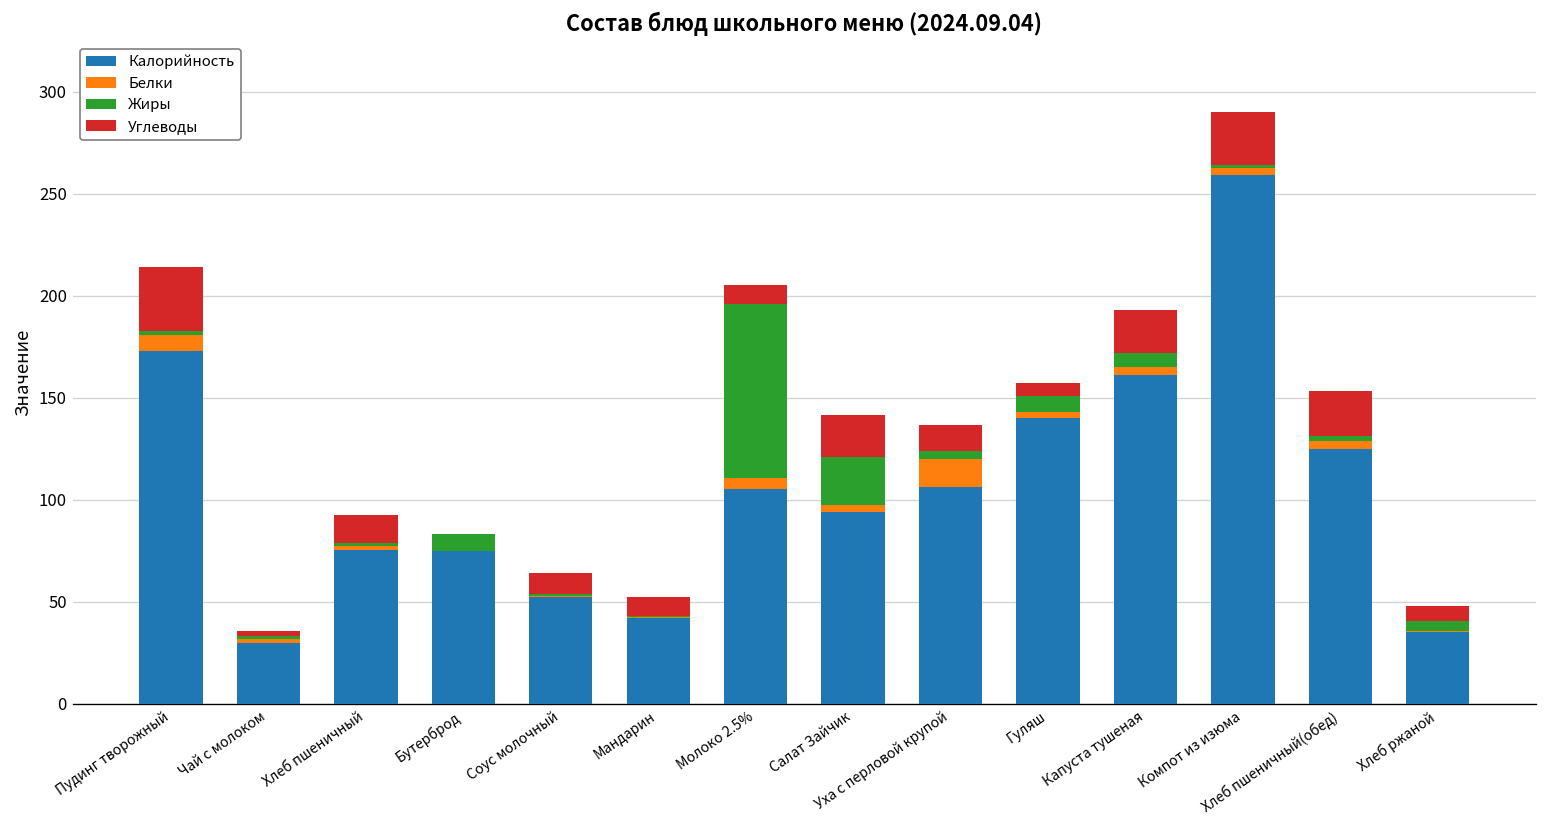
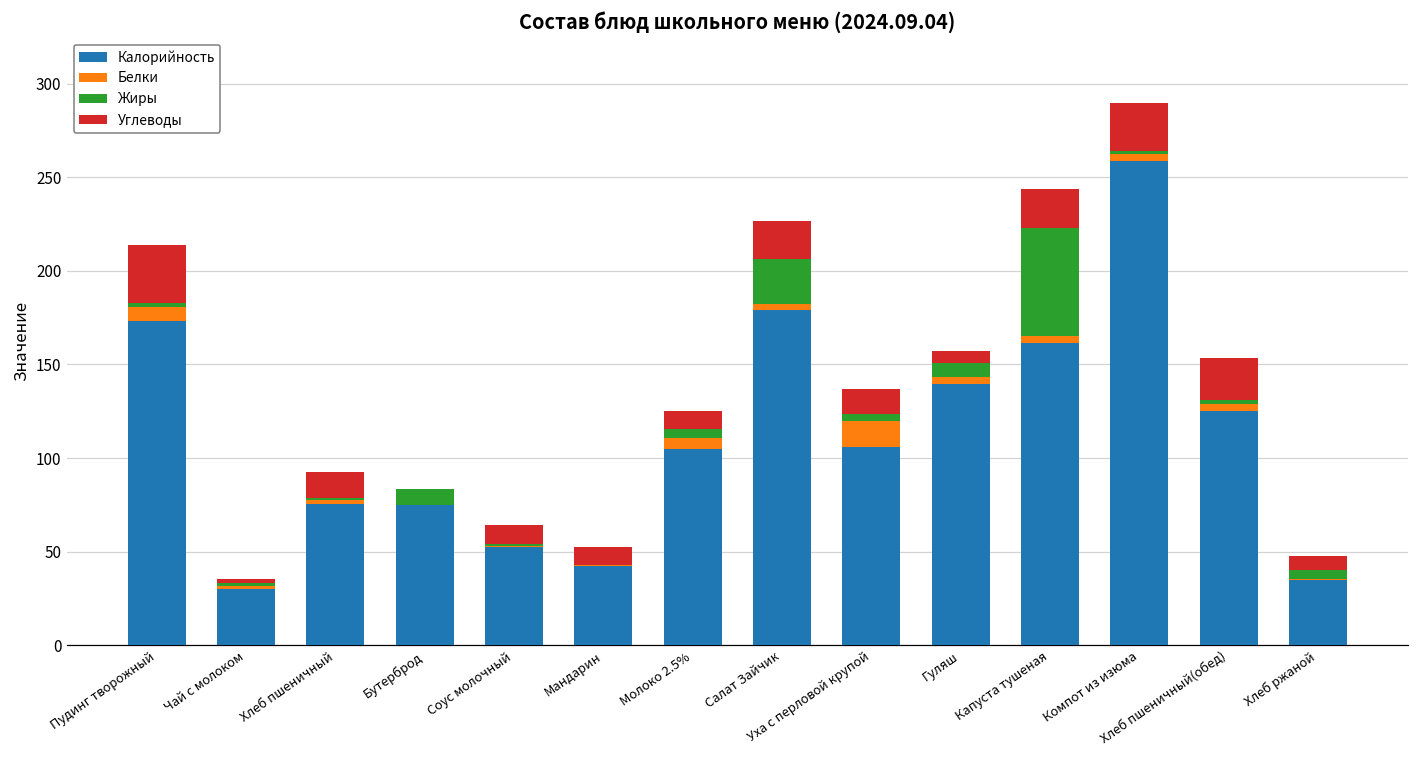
  {
    "Калорийность": {
      "Пудинг творожный": 173,
      "Чай с молоком": 30,
      "Хлеб пшеничный": 75,
      "Бутерброд": 75,
      "Соус молочный": 52,
      "Мандарин": 42,
      "Молоко 2.5%": 105,
-     "Салат Зайчик": 94,
+     "Салат Зайчик": 179,
      "Уха с перловой крупой": 106,
      "Гуляш": 140,
      "Капуста тушеная": 161,
      "Компот из изюма": 259,
      "Хлеб пшеничный(обед)": 125,
      "Хлеб ржаной": 35
    },
    "Белки": {
      "Пудинг творожный": 8,
      "Чай с молоком": 2,
      "Хлеб пшеничный": 2,
      "Молоко 2.5%": 6,
      "Салат Зайчик": 3,
      "Уха с перловой крупой": 14,
      "Гуляш": 3,
      "Капуста тушеная": 4,
      "Компот из изюма": 4,
      "Хлеб пшеничный(обед)": 4
    },
    "Жиры": {
      "Пудинг творожный": 2,
      "Чай с молоком": 2,
      "Бутерброд": 8,
-     "Молоко 2.5%": 85,
+     "Молоко 2.5%": 5,
      "Салат Зайчик": 24,
      "Уха с перловой крупой": 4,
      "Гуляш": 8,
-     "Капуста тушеная": 7,
+     "Капуста тушеная": 58,
      "Хлеб пшеничный(обед)": 2,
      "Хлеб ржаной": 5
    },
    "Углеводы": {
      "Пудинг творожный": 31,
      "Чай с молоком": 2,
      "Хлеб пшеничный": 13,
      "Соус молочный": 10,
      "Мандарин": 9,
      "Молоко 2.5%": 9,
      "Салат Зайчик": 20,
      "Уха с перловой крупой": 13,
      "Гуляш": 6,
      "Капуста тушеная": 21,
      "Компот из изюма": 26,
      "Хлеб пшеничный(обед)": 22,
      "Хлеб ржаной": 7
    }
  }
